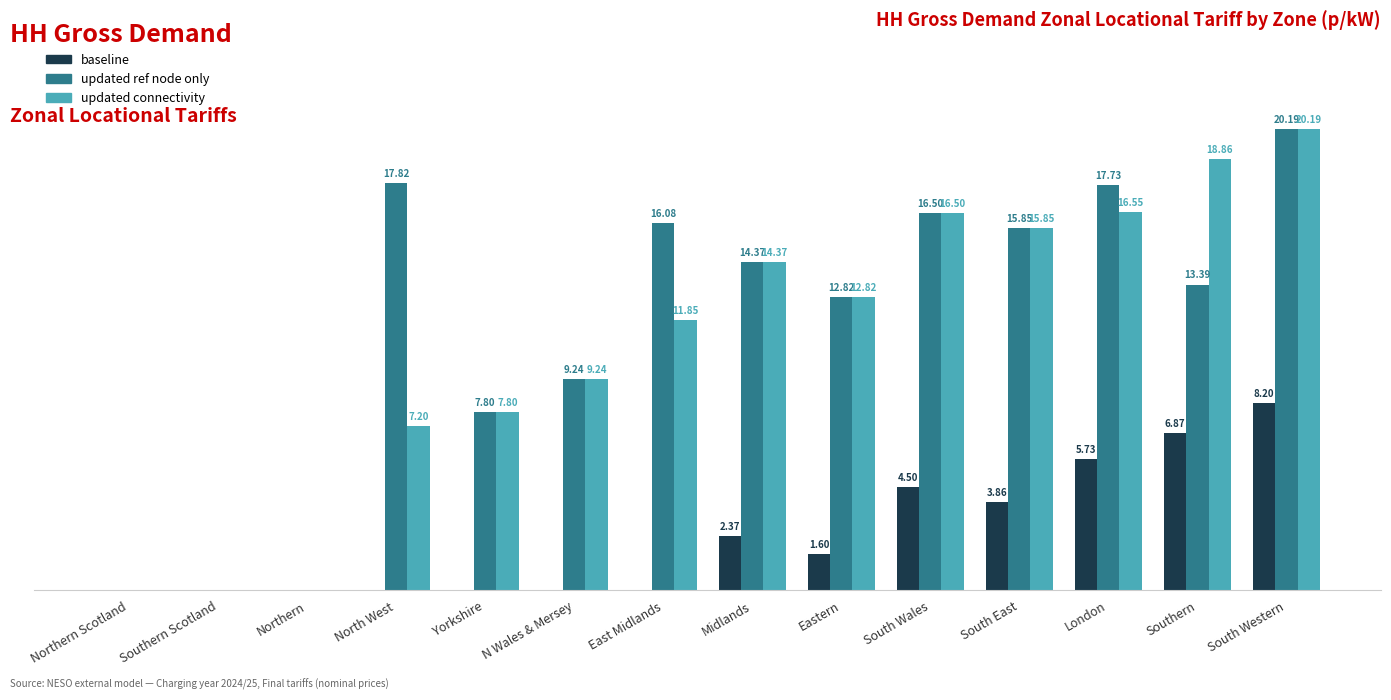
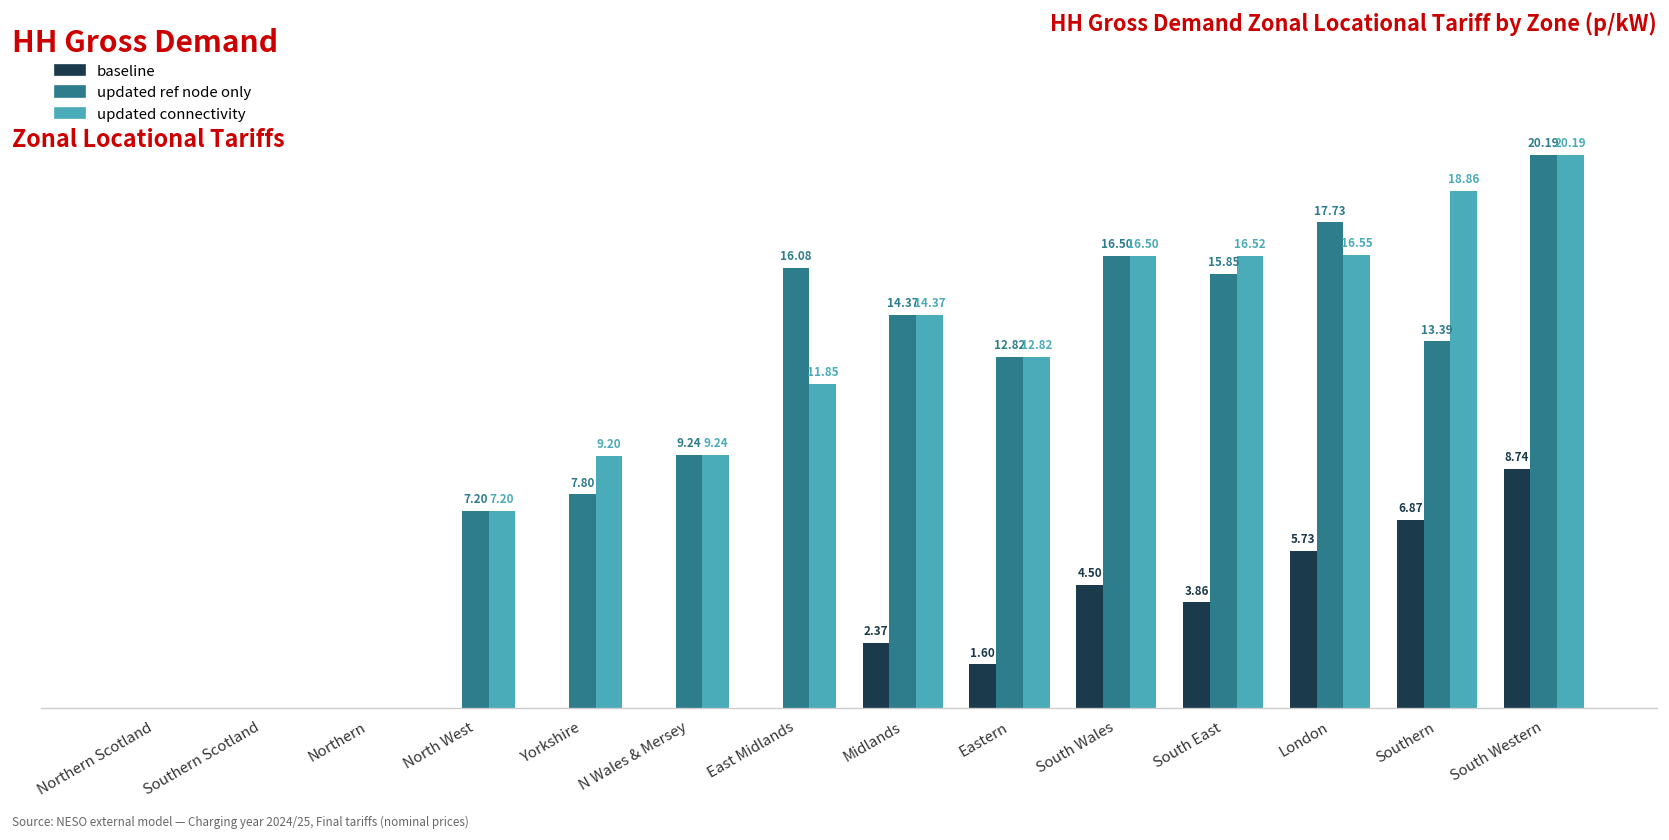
  {
    "baseline": {
      "Midlands": 2.37,
      "Eastern": 1.60,
      "South Wales": 4.50,
      "South East": 3.86,
      "London": 5.73,
      "Southern": 6.87,
-     "South Western": 8.20
+     "South Western": 8.74
    },
    "updated ref node only": {
-     "North West": 17.82,
+     "North West": 7.20,
      "Yorkshire": 7.80,
      "N Wales & Mersey": 9.24,
      "East Midlands": 16.08,
      "South Wales": 16.50,
      "South East": 15.85,
      "London": 17.73,
      "Southern": 13.39,
      "South Western": 20.19
    },
    "updated connectivity": {
      "North West": 7.20,
-     "Yorkshire": 7.80,
+     "Yorkshire": 9.20,
      "N Wales & Mersey": 9.24,
      "East Midlands": 11.85,
      "South Wales": 16.50,
-     "South East": 15.85,
+     "South East": 16.52,
      "London": 16.55,
      "Southern": 18.86,
      "South Western": 20.19
    }
  }
